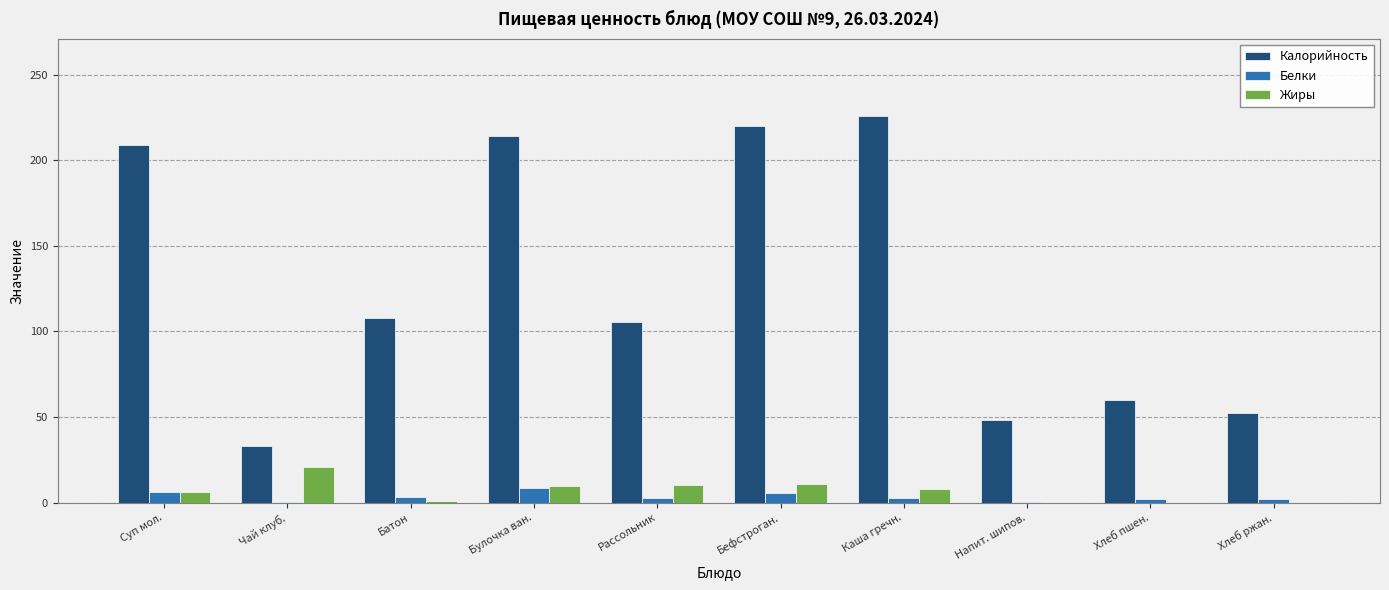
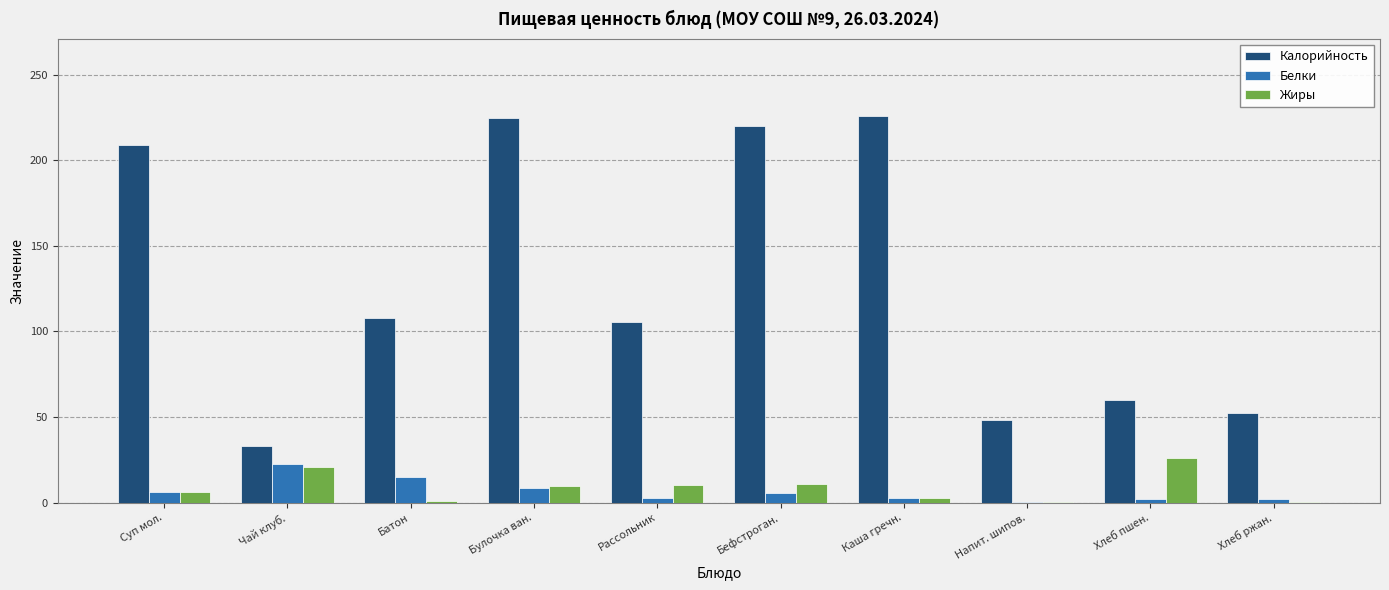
  {
    "Калорийность": {
      "Суп мол.": 209,
      "Чай клуб.": 33,
      "Батон": 108,
-     "Булочка ван.": 214,
+     "Булочка ван.": 225,
      "Рассольник": 105,
      "Бефстроган.": 220,
      "Каша гречн.": 226,
      "Напит. шипов.": 48,
      "Хлеб пшен.": 60,
      "Хлеб ржан.": 52
    },
    "Белки": {
      "Суп мол.": 6,
-     "Чай клуб.": 0,
-     "Батон": 3,
+     "Чай клуб.": 23,
+     "Батон": 15,
      "Булочка ван.": 9,
      "Рассольник": 2,
      "Бефстроган.": 6,
      "Каша гречн.": 3,
      "Хлеб пшен.": 2,
      "Хлеб ржан.": 2
    },
    "Жиры": {
      "Суп мол.": 6,
      "Чай клуб.": 21,
      "Булочка ван.": 10,
      "Рассольник": 10,
      "Бефстроган.": 11,
-     "Каша гречн.": 8,
-     "Хлеб пшен.": 0
+     "Каша гречн.": 3,
+     "Хлеб пшен.": 26
    }
  }
